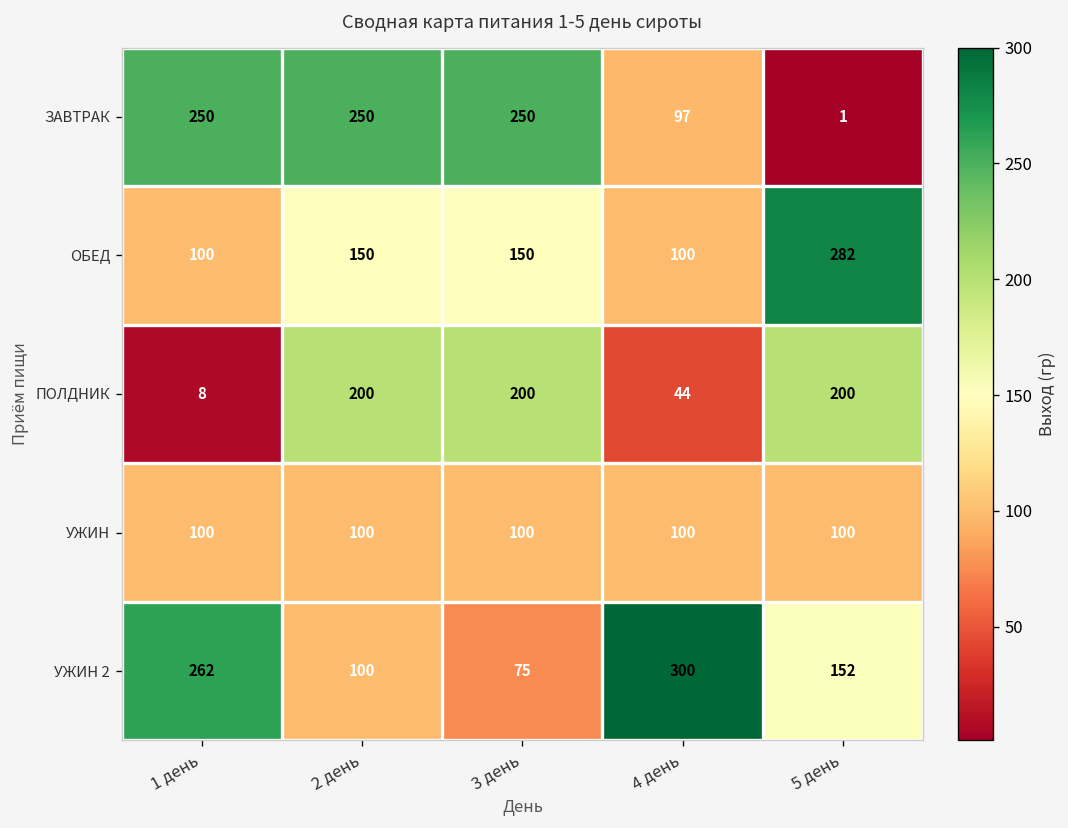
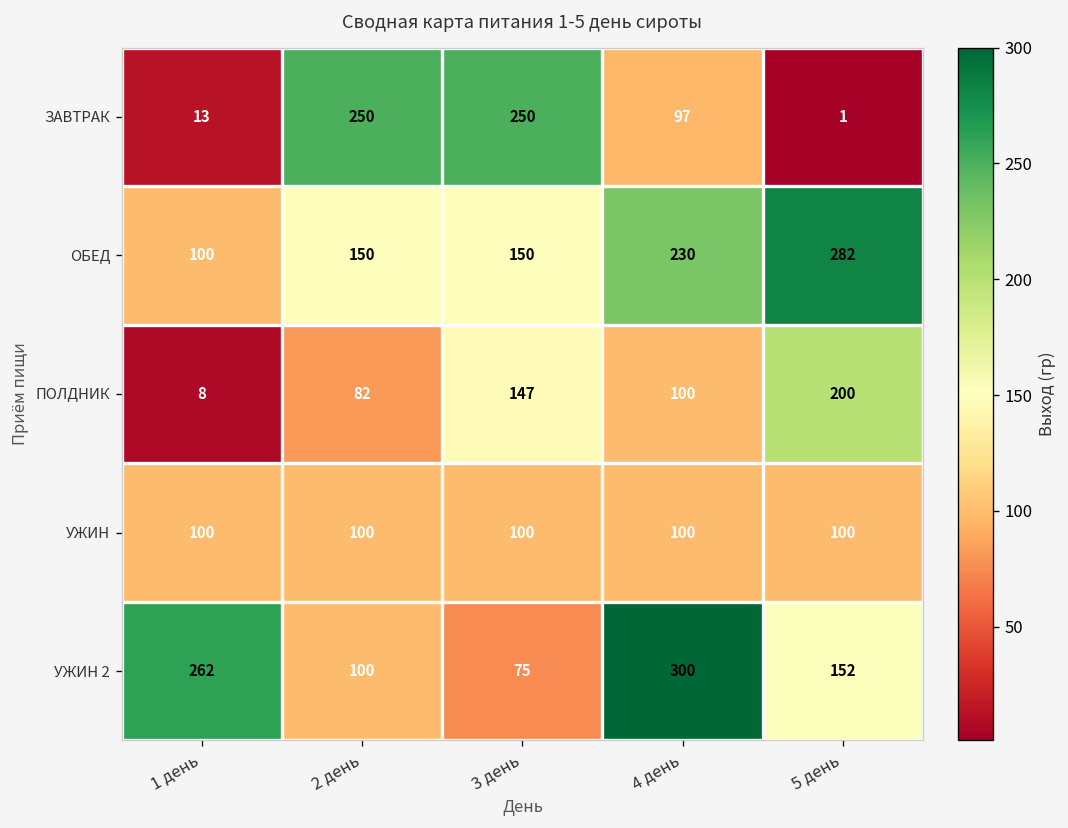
  {
    "ЗАВТРАК": {
-     "1 день": 250,
+     "1 день": 13,
      "2 день": 250,
      "3 день": 250,
      "4 день": 97,
      "5 день": 1
    },
    "ОБЕД": {
      "1 день": 100,
      "2 день": 150,
      "3 день": 150,
-     "4 день": 100,
+     "4 день": 230,
      "5 день": 282
    },
    "ПОЛДНИК": {
      "1 день": 8,
-     "2 день": 200,
-     "3 день": 200,
-     "4 день": 44,
+     "2 день": 82,
+     "3 день": 147,
+     "4 день": 100,
      "5 день": 200
    },
    "УЖИН": {
      "1 день": 100,
      "2 день": 100,
      "3 день": 100,
      "4 день": 100,
      "5 день": 100
    },
    "УЖИН 2": {
      "1 день": 262,
      "2 день": 100,
      "3 день": 75,
      "4 день": 300,
      "5 день": 152
    }
  }
